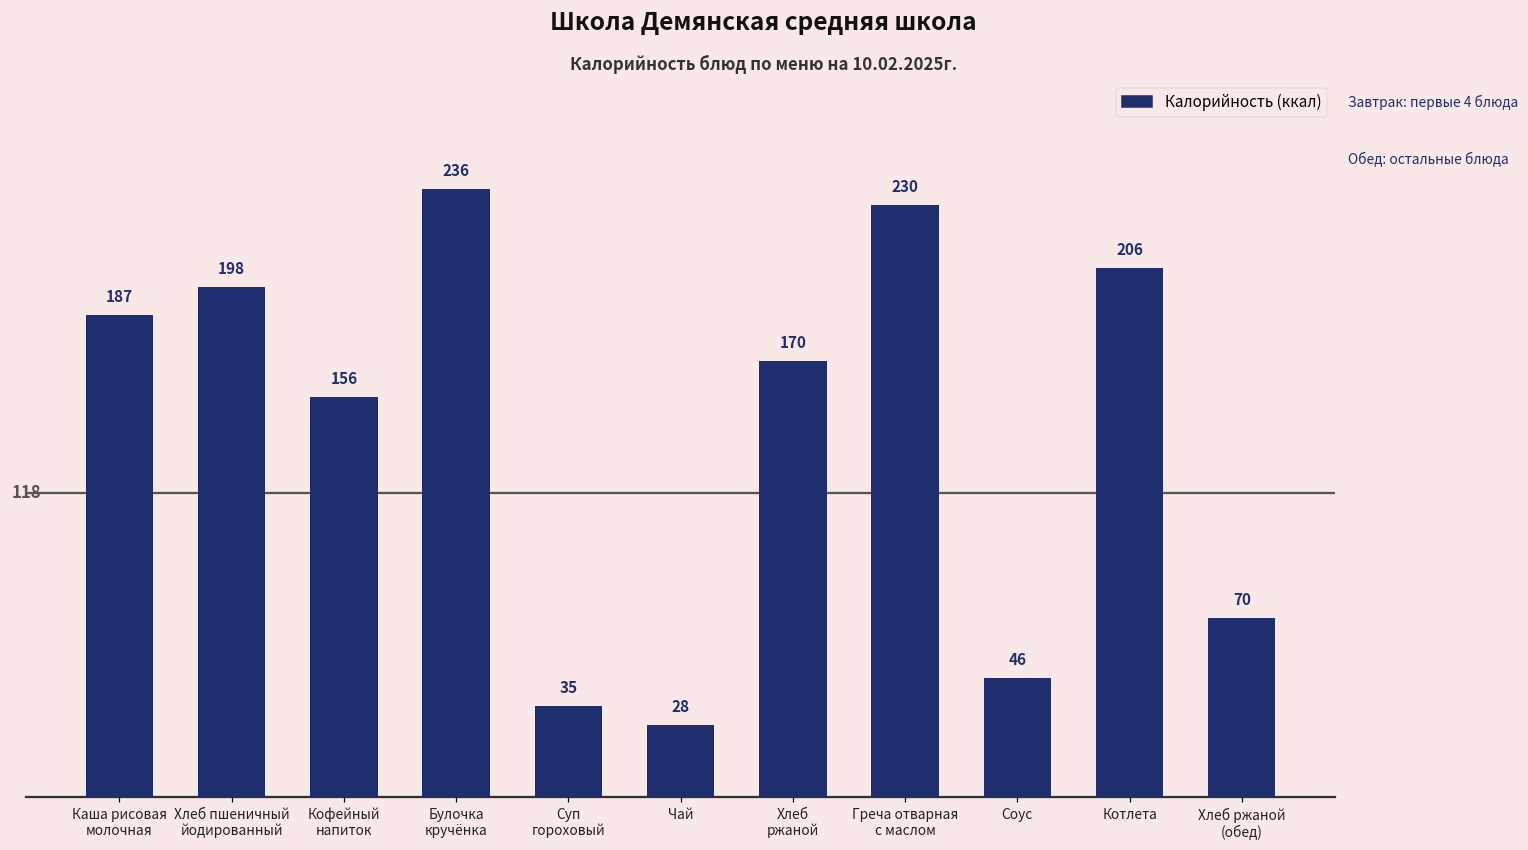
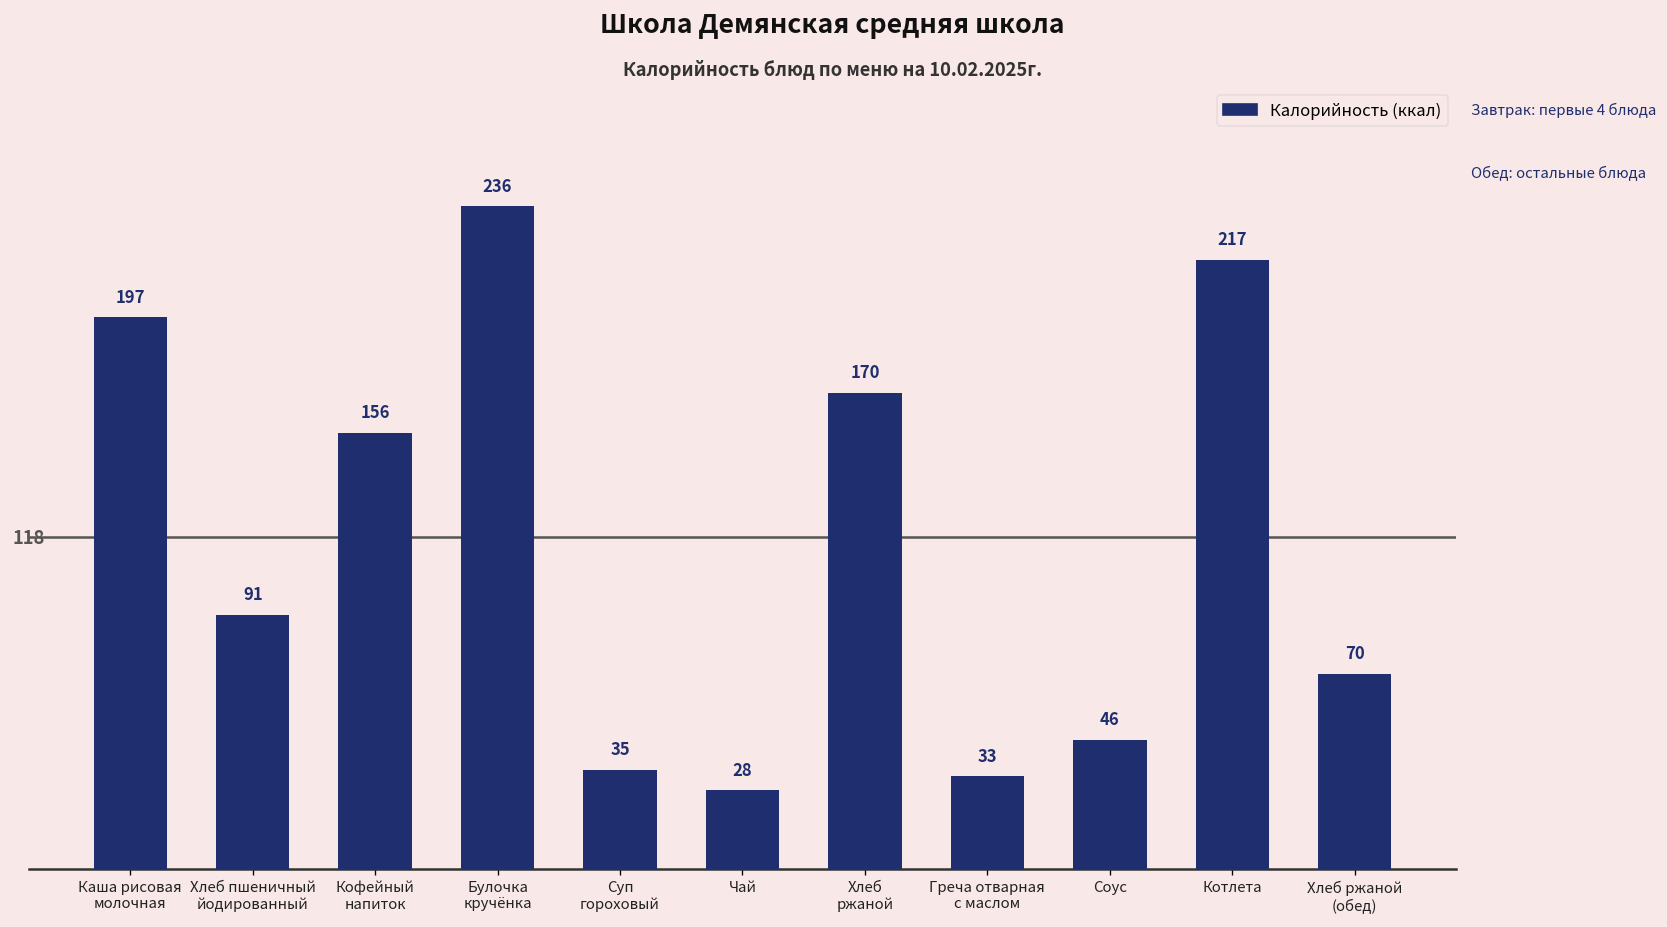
  {
-   "Каша рисовая молочная": 187,
-   "Хлеб пшеничный йодированный": 198,
+   "Каша рисовая молочная": 197,
+   "Хлеб пшеничный йодированный": 91,
    "Кофейный напиток": 156,
    "Булочка кручёнка": 236,
    "Суп гороховый": 35,
    "Чай": 28,
    "Хлеб ржаной": 170,
-   "Греча отварная с маслом": 230,
+   "Греча отварная с маслом": 33,
    "Соус": 46,
-   "Котлета": 206,
+   "Котлета": 217,
    "Хлеб ржаной (обед)": 70
  }
